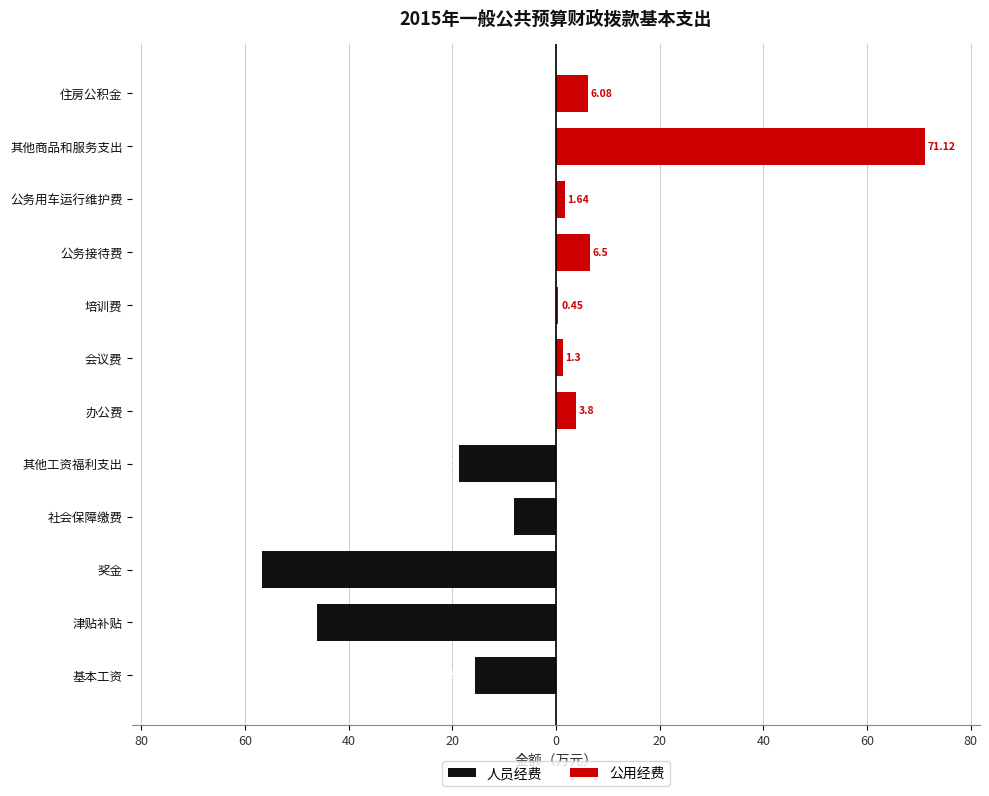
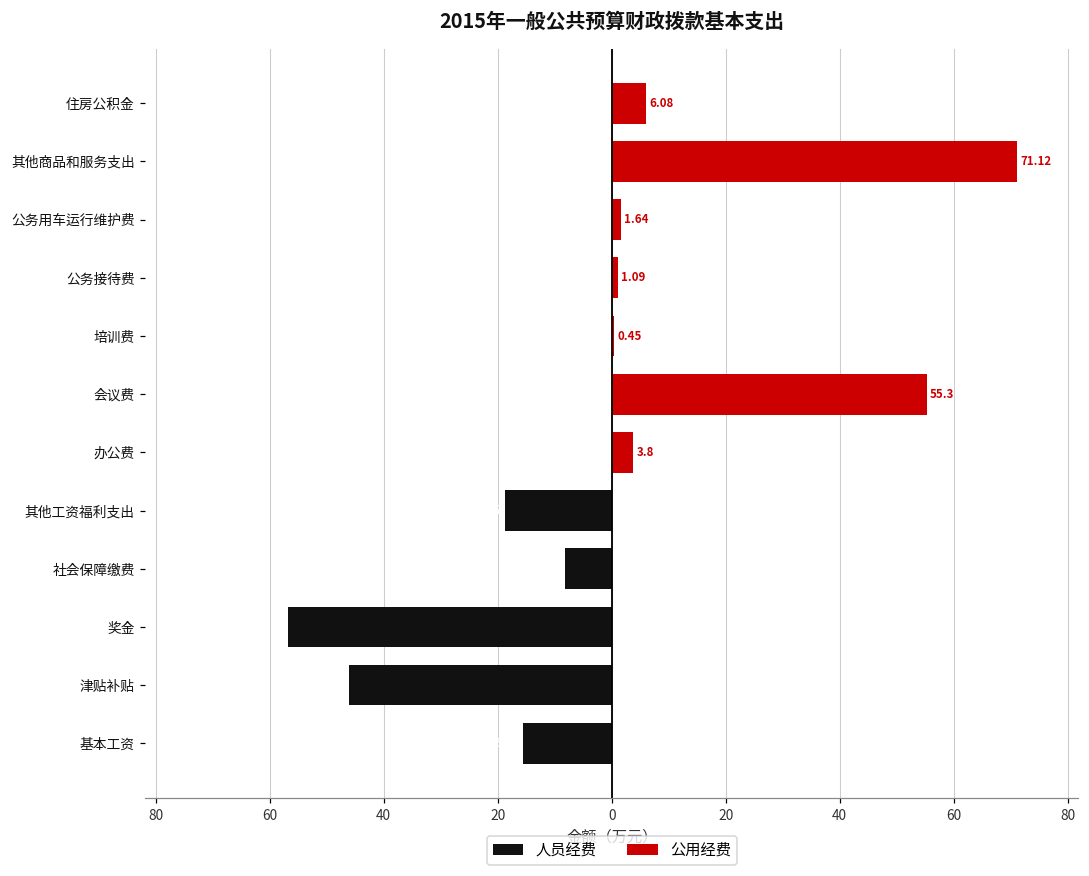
  {
    "公用经费": {
      "住房公积金": 6.08,
      "其他商品和服务支出": 71.12,
      "公务用车运行维护费": 1.64,
-     "公务接待费": 6.5,
+     "公务接待费": 1.09,
      "培训费": 0.45,
-     "会议费": 1.3,
+     "会议费": 55.3,
      "办公费": 3.8
    }
  }
